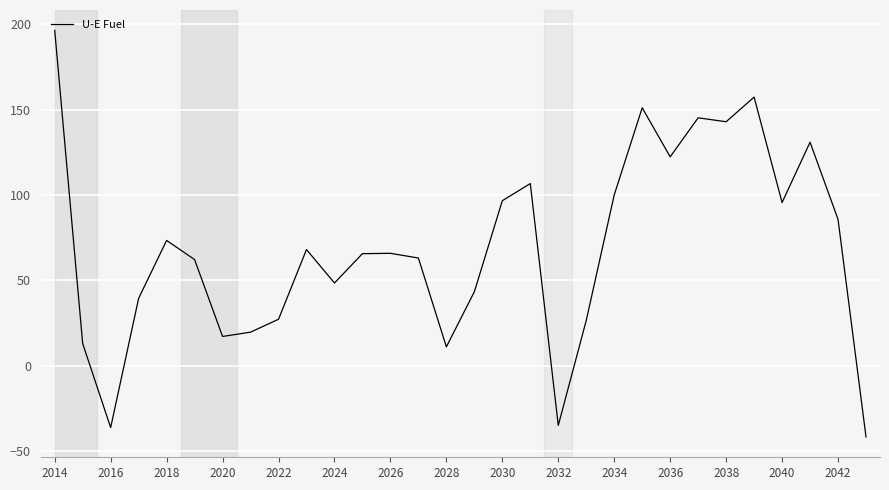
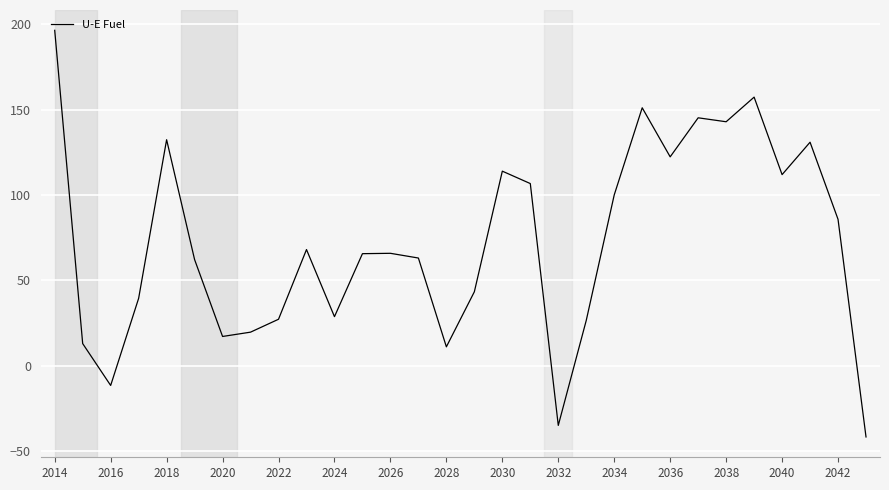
  {
    "2014": 196,
-   "2016": -36,
-   "2018": 73,
+   "2016": -12,
+   "2018": 132,
    "2020": 17,
    "2022": 27,
-   "2024": 48,
+   "2024": 29,
    "2026": 66,
    "2028": 11,
-   "2030": 97,
+   "2030": 114,
    "2032": -35,
    "2034": 100,
    "2036": 122,
    "2038": 143,
-   "2040": 96,
+   "2040": 112,
    "2042": 86
  }
